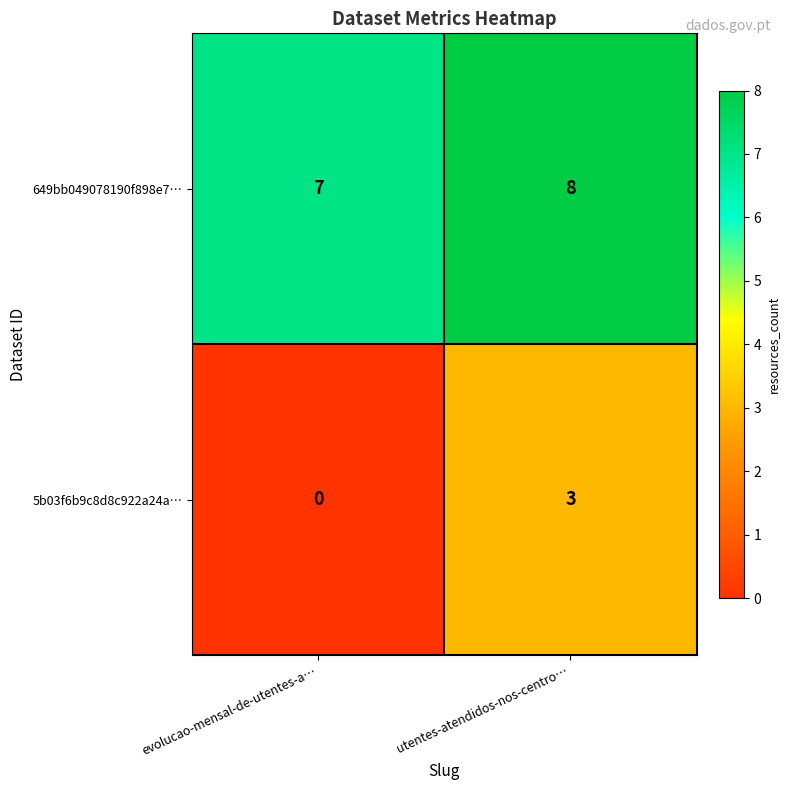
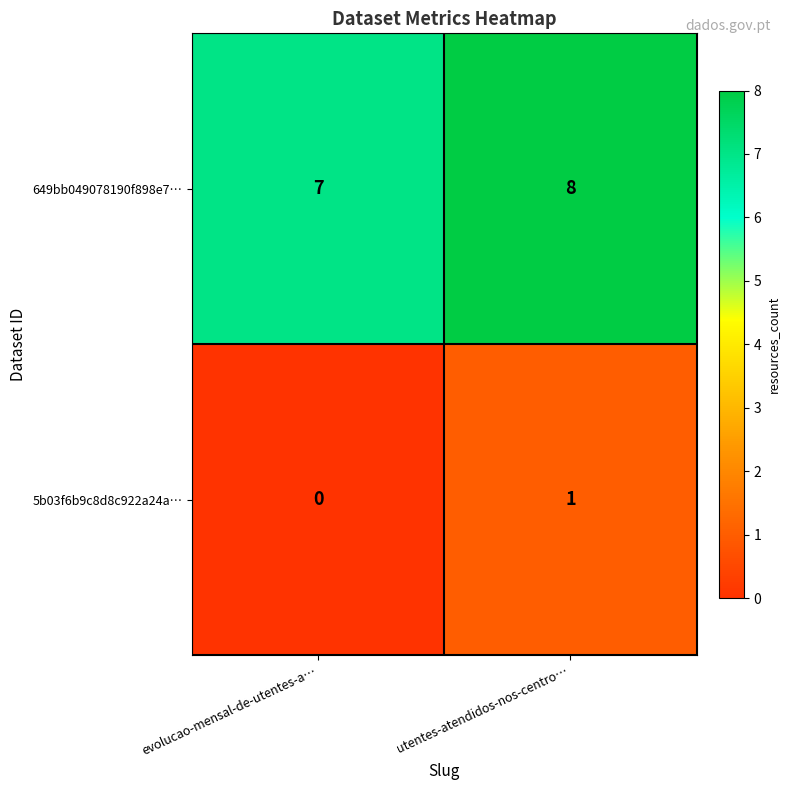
  {
    "649bb049078190f898e7…": {
      "evolucao-mensal-de-utentes-a…": 7,
      "utentes-atendidos-nos-centro…": 8
    },
    "5b03f6b9c8d8c922a24a…": {
      "evolucao-mensal-de-utentes-a…": 0,
-     "utentes-atendidos-nos-centro…": 3
+     "utentes-atendidos-nos-centro…": 1
    }
  }
